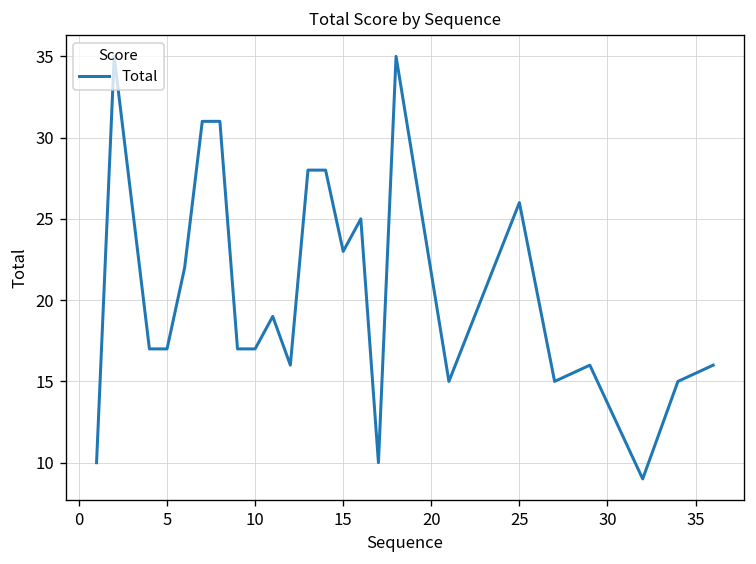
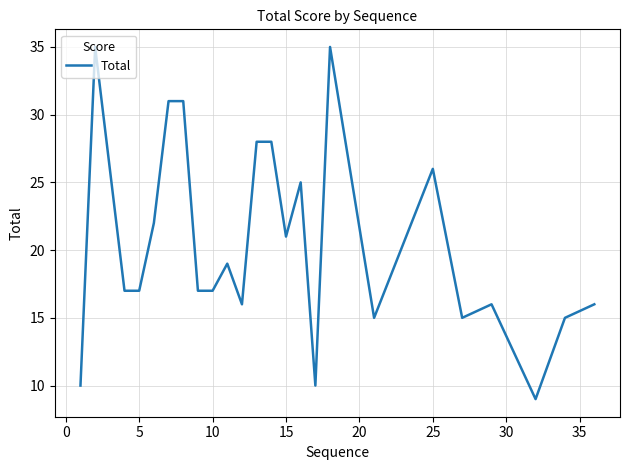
  {
    "5": 17,
    "10": 17,
-   "15": 23,
+   "15": 21,
    "25": 26
  }
